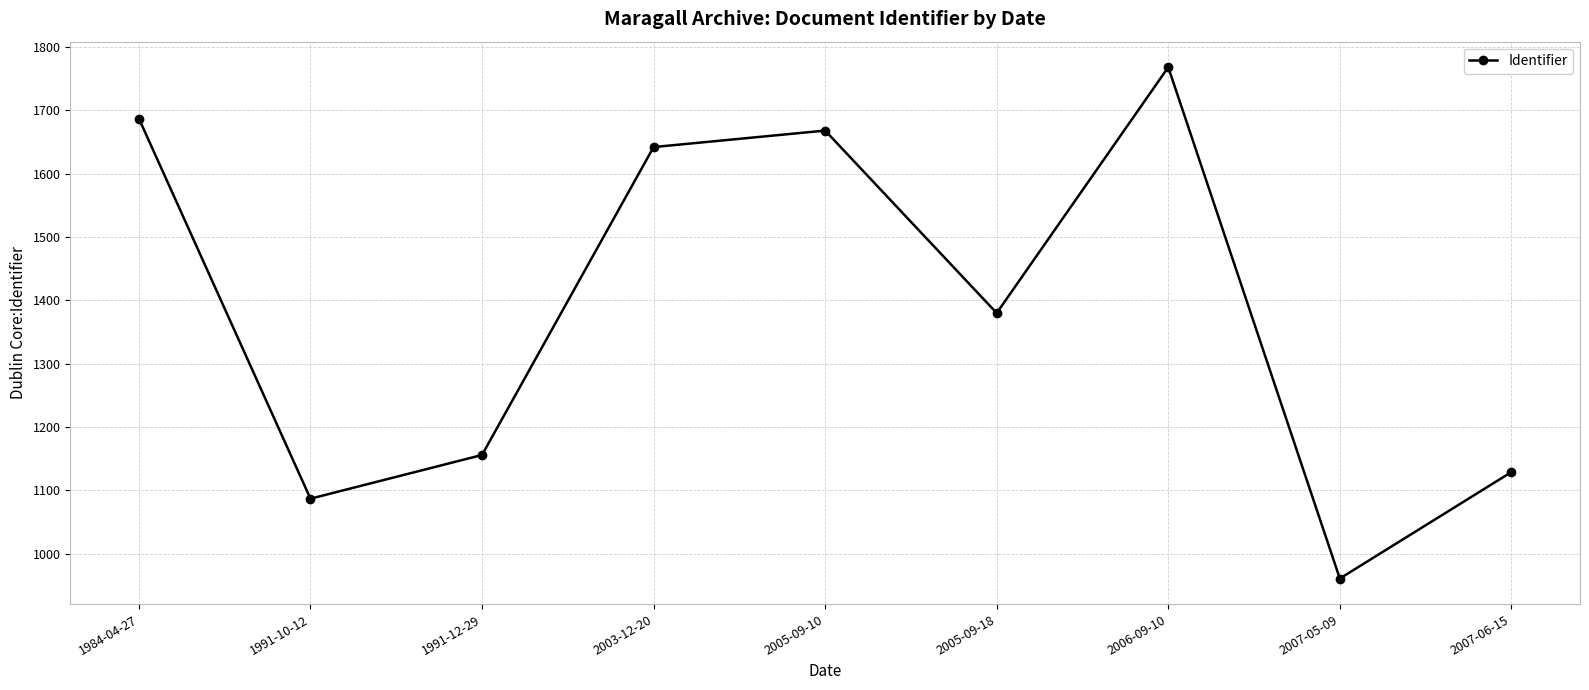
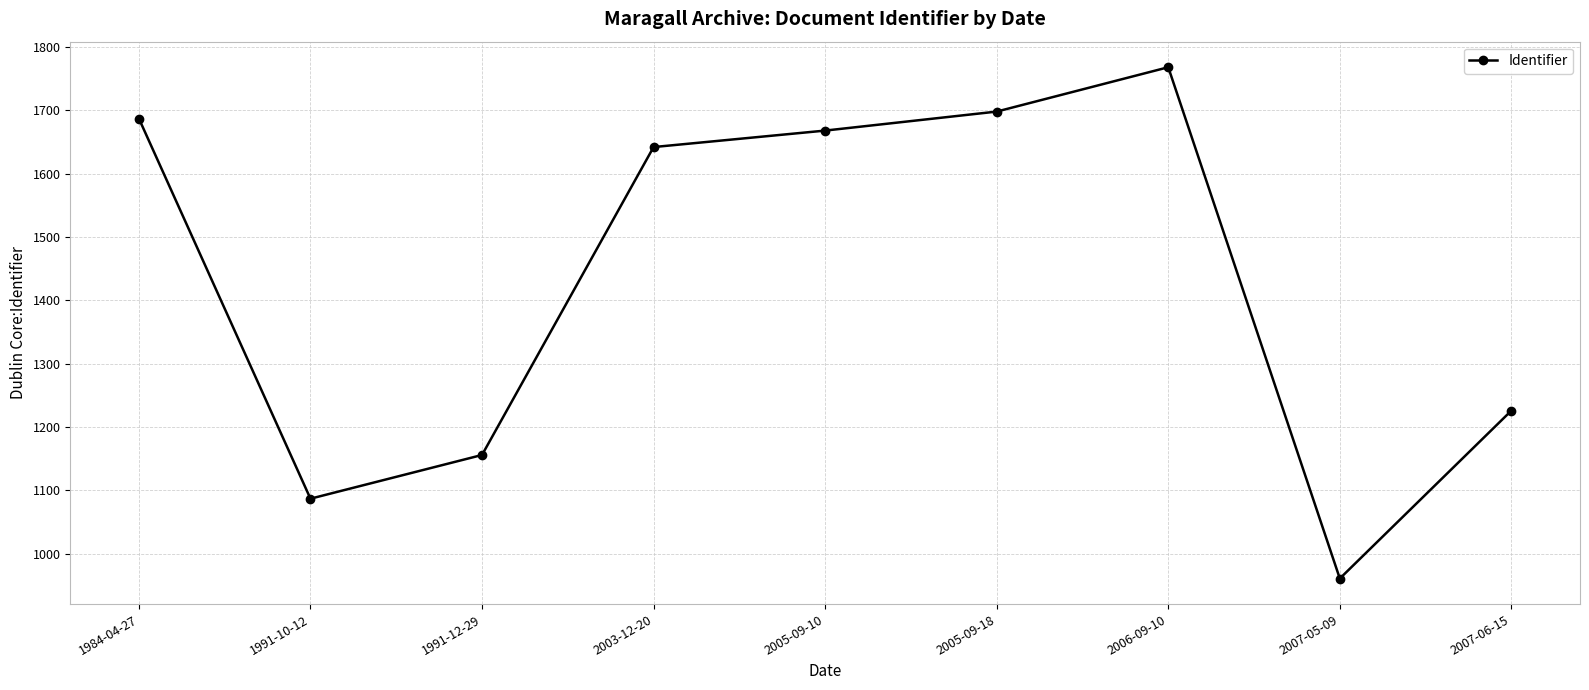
  {
    "1984-04-27": 1690,
    "1991-10-12": 1090,
    "1991-12-29": 1160,
    "2003-12-20": 1640,
    "2005-09-10": 1670,
-   "2005-09-18": 1380,
+   "2005-09-18": 1700,
    "2006-09-10": 1770,
    "2007-05-09": 960,
-   "2007-06-15": 1130
+   "2007-06-15": 1230
  }
